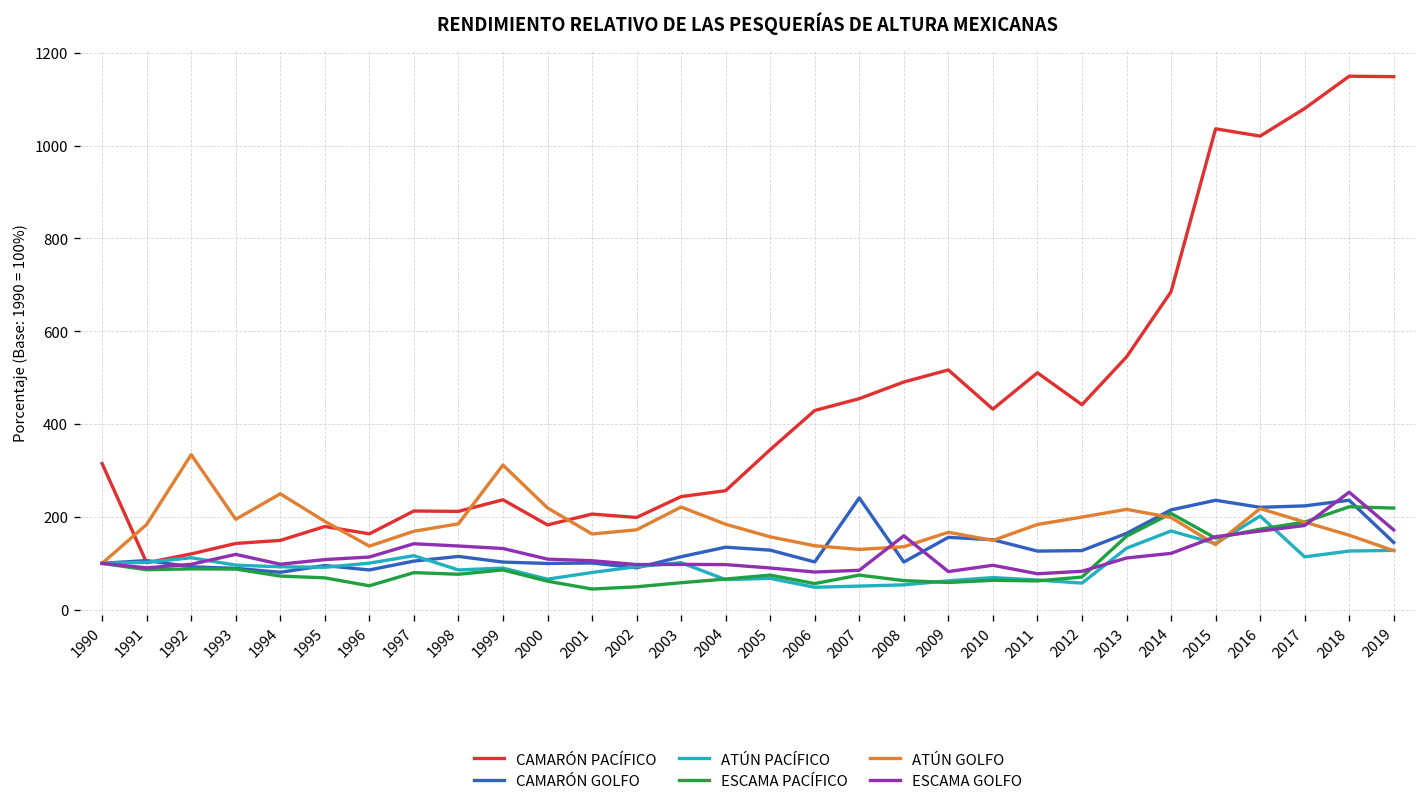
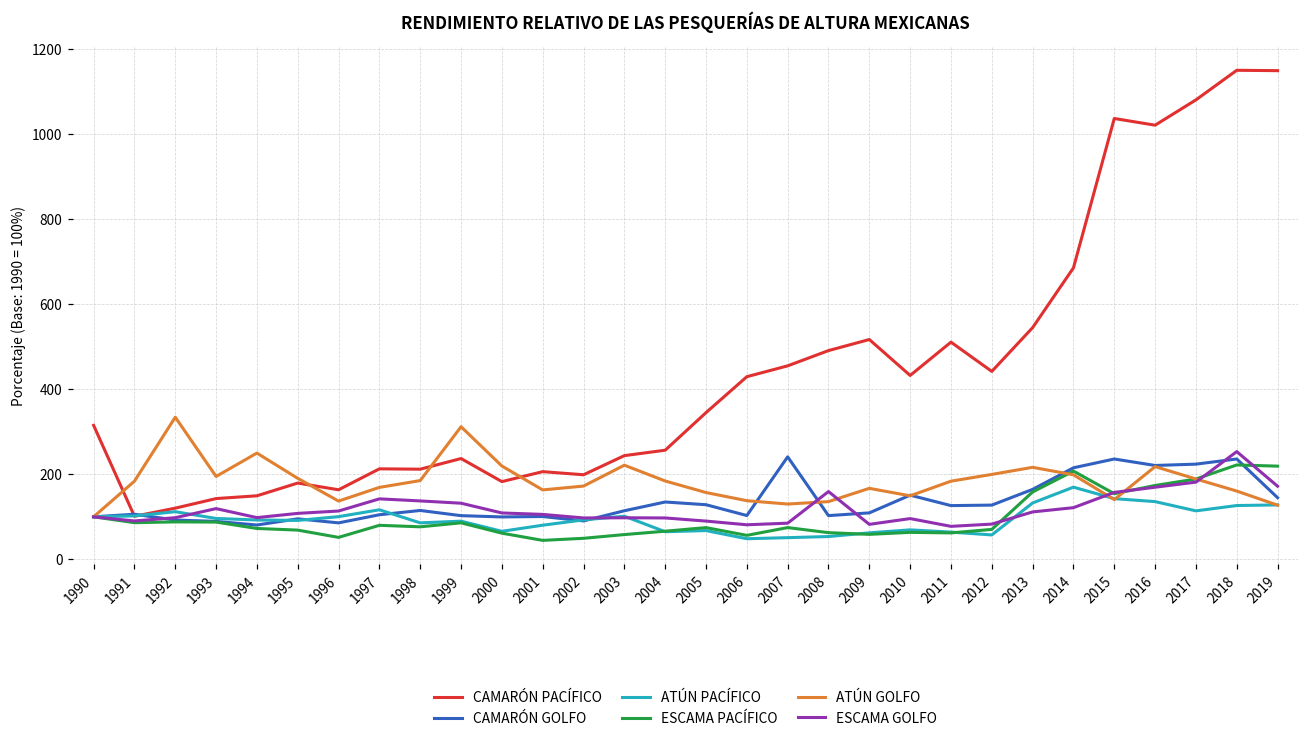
  {
    "CAMARÓN PACÍFICO": {
      "1990": 320,
      "1992": 120,
      "1993": 140,
      "1994": 150,
      "1995": 180,
      "1996": 160,
      "1997": 210,
      "1998": 210,
      "1999": 240,
      "2000": 180,
      "2001": 210,
      "2002": 200,
      "2003": 240,
      "2004": 260,
      "2005": 340,
      "2006": 430,
      "2007": 450,
      "2008": 490,
      "2009": 520,
      "2010": 430,
      "2011": 510,
      "2012": 440,
      "2013": 540,
      "2014": 690,
      "2015": 1040,
      "2016": 1020,
      "2017": 1080,
      "2018": 1150,
      "2019": 1150
    },
    "CAMARÓN GOLFO": {
      "1994": 80,
      "1996": 90,
      "1997": 100,
      "1998": 110,
      "1999": 100,
      "2000": 100,
      "2003": 110,
      "2004": 130,
      "2005": 130,
      "2006": 100,
      "2007": 240,
      "2008": 100,
-     "2009": 160,
+     "2009": 110,
      "2011": 130,
      "2012": 130,
      "2014": 220,
      "2015": 240,
      "2017": 220,
      "2018": 240,
      "2019": 140
    },
    "ATÚN PACÍFICO": {
      "1992": 110,
      "1993": 100,
      "1996": 100,
      "1997": 120,
      "1998": 90,
      "2001": 80,
      "2005": 70,
      "2006": 50,
      "2007": 50,
      "2008": 50,
      "2012": 60,
      "2013": 130,
      "2014": 170,
-     "2016": 200,
+     "2016": 140,
      "2017": 110,
      "2018": 130
    },
    "ESCAMA PACÍFICO": {
      "1994": 70,
      "1995": 70,
      "1996": 50,
      "1997": 80,
      "1998": 80,
      "2001": 40,
      "2002": 50,
      "2003": 60,
      "2005": 70,
      "2006": 60,
      "2007": 70,
      "2008": 60,
      "2012": 70,
      "2014": 210,
      "2018": 220,
      "2019": 220
    },
    "ATÚN GOLFO": {
      "1991": 180,
      "1992": 330,
      "1993": 190,
      "1994": 250,
      "1995": 190,
      "1996": 140,
      "1997": 170,
      "1998": 190,
      "1999": 310,
      "2000": 220,
      "2001": 160,
      "2002": 170,
      "2003": 220,
      "2004": 180,
      "2005": 160,
      "2006": 140,
      "2007": 130,
      "2008": 140,
      "2009": 170,
      "2011": 180,
      "2012": 200,
      "2013": 220,
      "2014": 200,
      "2018": 160
    },
    "ESCAMA GOLFO": {
      "1993": 120,
      "1995": 110,
      "1996": 110,
      "1997": 140,
      "1998": 140,
      "1999": 130,
      "2000": 110,
      "2004": 100,
      "2005": 90,
      "2006": 80,
      "2007": 90,
      "2008": 160,
      "2009": 80,
      "2010": 100,
      "2011": 80,
      "2012": 80,
      "2013": 110,
      "2014": 120,
      "2017": 180,
      "2018": 250,
      "2019": 170
    }
  }
